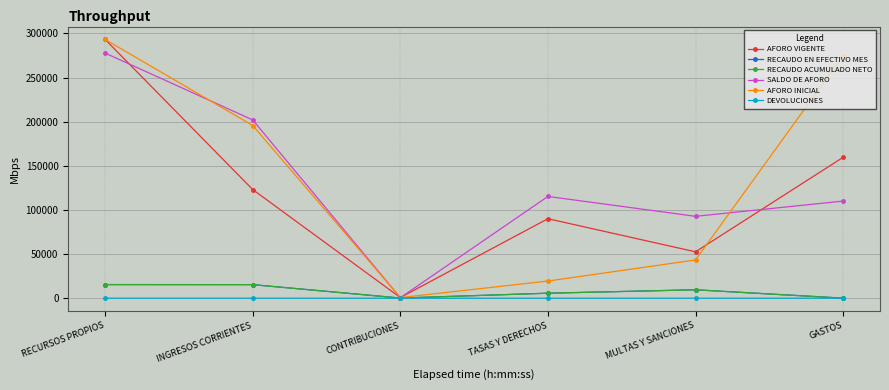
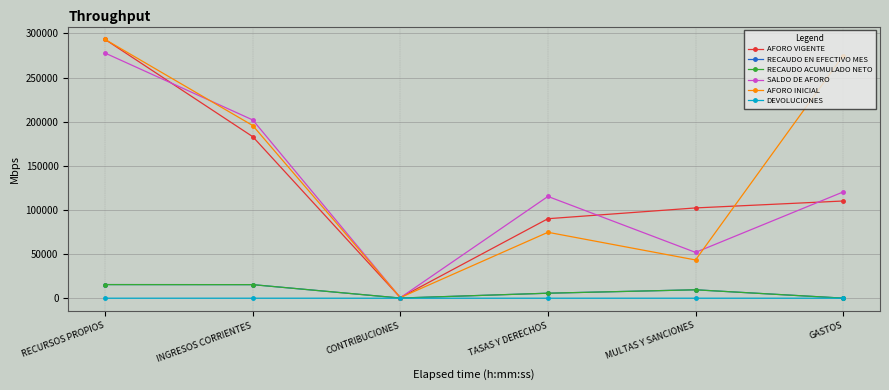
  {
    "AFORO VIGENTE": {
-     "INGRESOS CORRIENTES": 120000,
+     "INGRESOS CORRIENTES": 180000,
      "TASAS Y DERECHOS": 90000,
-     "MULTAS Y SANCIONES": 50000,
-     "GASTOS": 160000
+     "MULTAS Y SANCIONES": 100000,
+     "GASTOS": 110000
    },
    "RECAUDO ACUMULADO NETO": {
      "RECURSOS PROPIOS": 20000,
      "INGRESOS CORRIENTES": 20000,
      "TASAS Y DERECHOS": 10000,
      "MULTAS Y SANCIONES": 10000
    },
    "SALDO DE AFORO": {
      "RECURSOS PROPIOS": 280000,
      "INGRESOS CORRIENTES": 200000,
      "TASAS Y DERECHOS": 120000,
-     "MULTAS Y SANCIONES": 90000,
-     "GASTOS": 110000
+     "MULTAS Y SANCIONES": 50000,
+     "GASTOS": 120000
    },
    "AFORO INICIAL": {
      "INGRESOS CORRIENTES": 200000,
-     "TASAS Y DERECHOS": 20000,
+     "TASAS Y DERECHOS": 70000,
      "MULTAS Y SANCIONES": 40000
    },
    "DEVOLUCIONES": {
      "RECURSOS PROPIOS": 0,
      "INGRESOS CORRIENTES": 0,
      "TASAS Y DERECHOS": 0,
      "MULTAS Y SANCIONES": 0
    }
  }
